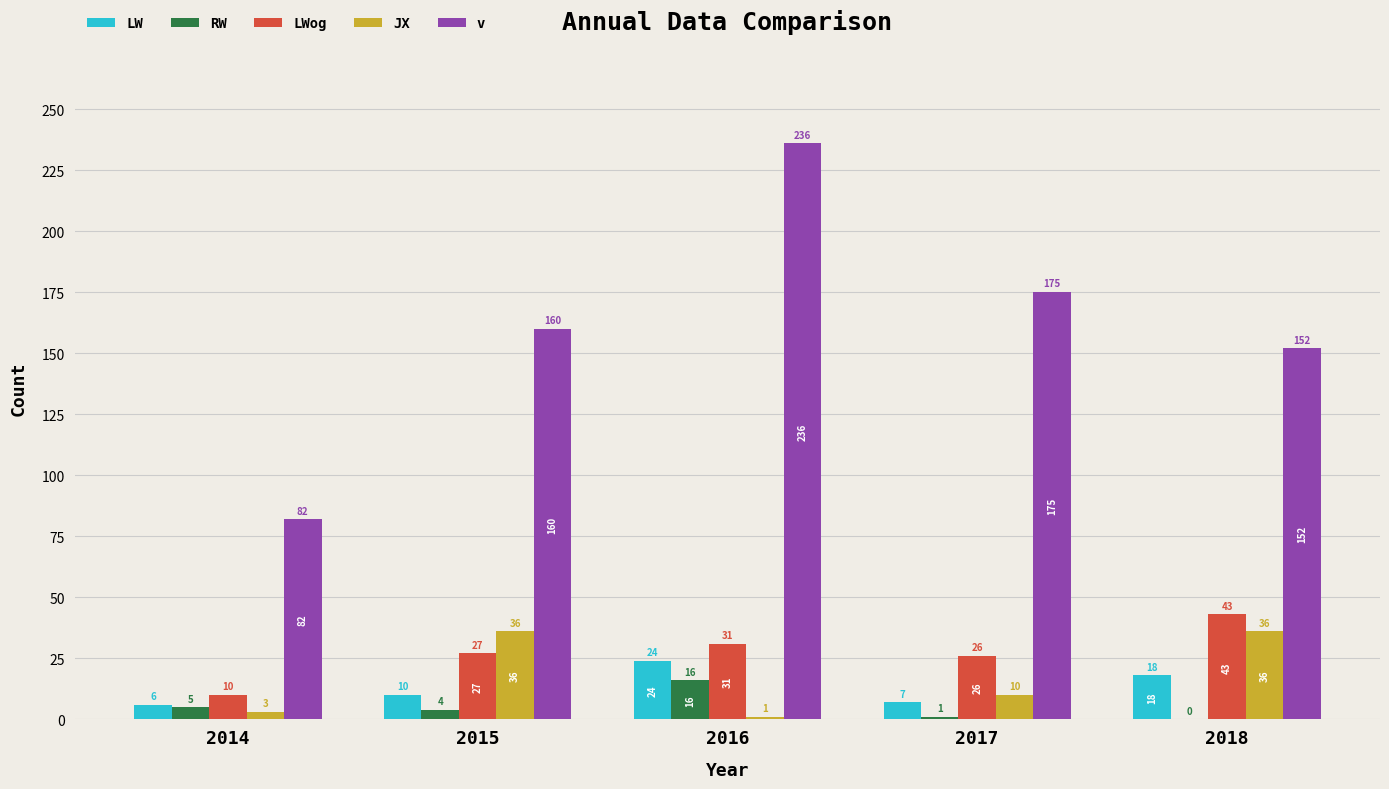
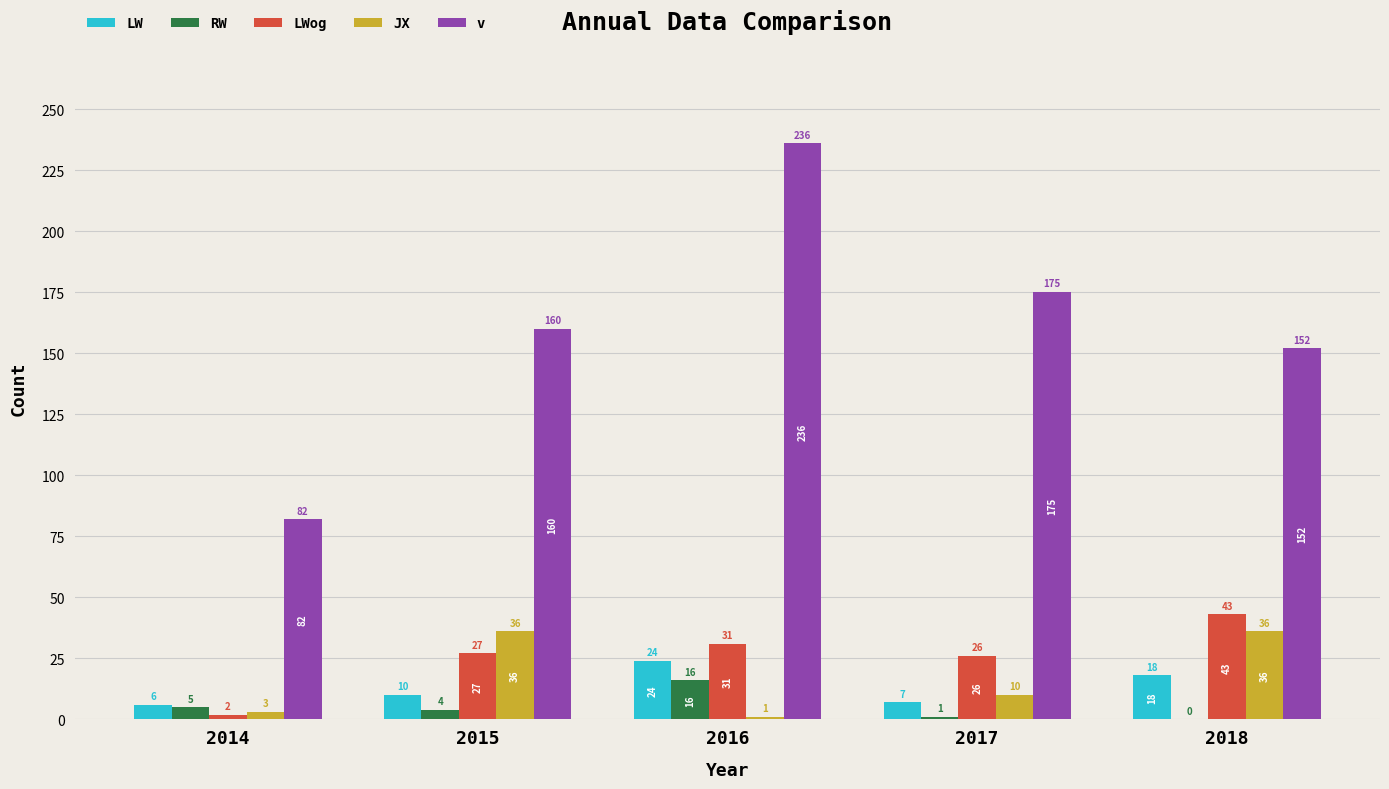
  {
    "LW": {
      "2014": 6,
      "2015": 10,
      "2016": 24,
      "2017": 7,
      "2018": 18
    },
    "RW": {
      "2014": 5,
      "2015": 4,
      "2016": 16,
      "2017": 1,
      "2018": 0
    },
    "LWog": {
-     "2014": 10,
+     "2014": 2,
      "2015": 27,
      "2016": 31,
      "2017": 26,
      "2018": 43
    },
    "JX": {
      "2014": 3,
      "2015": 36,
      "2016": 1,
      "2017": 10,
      "2018": 36
    },
    "v": {
      "2014": 82,
      "2015": 160,
      "2016": 236,
      "2017": 175,
      "2018": 152
    }
  }
